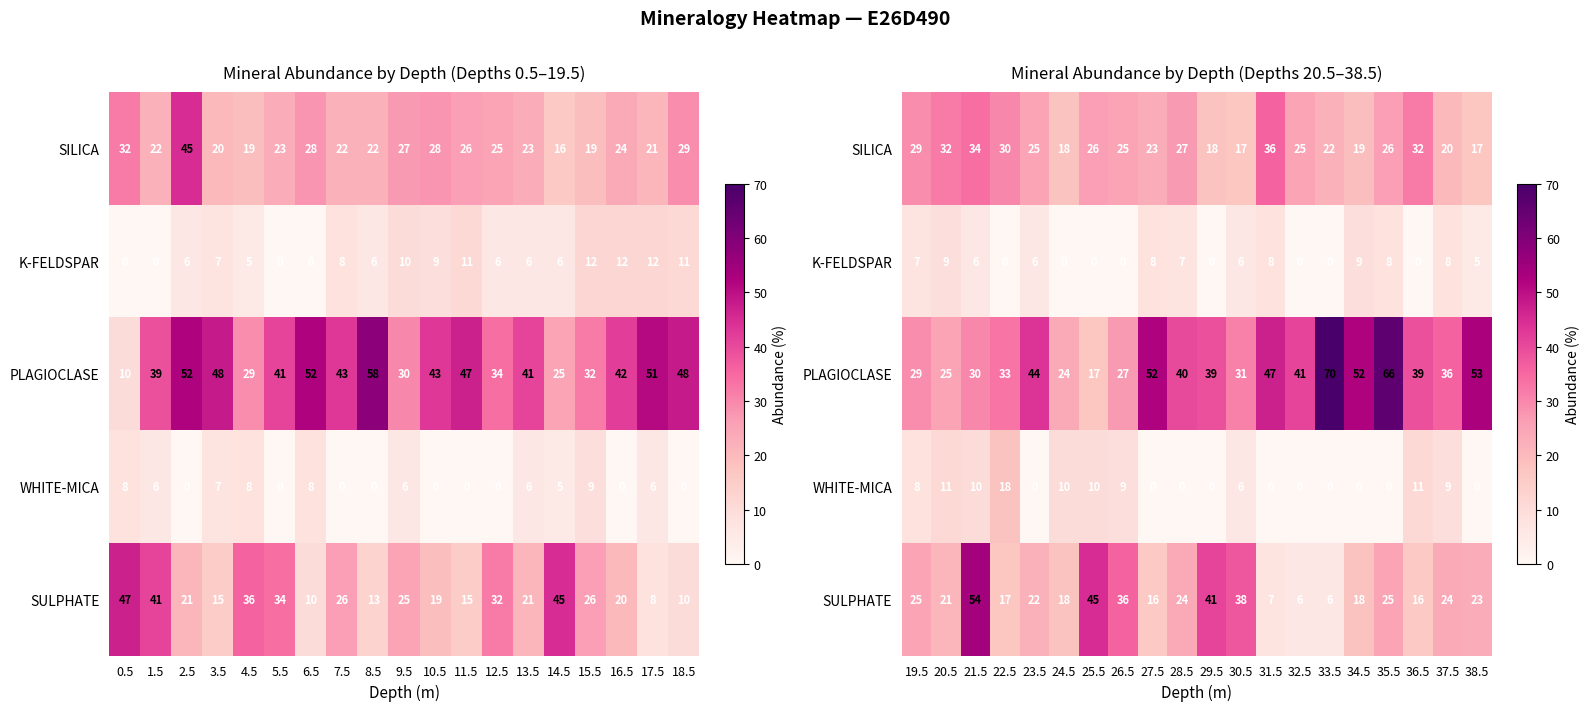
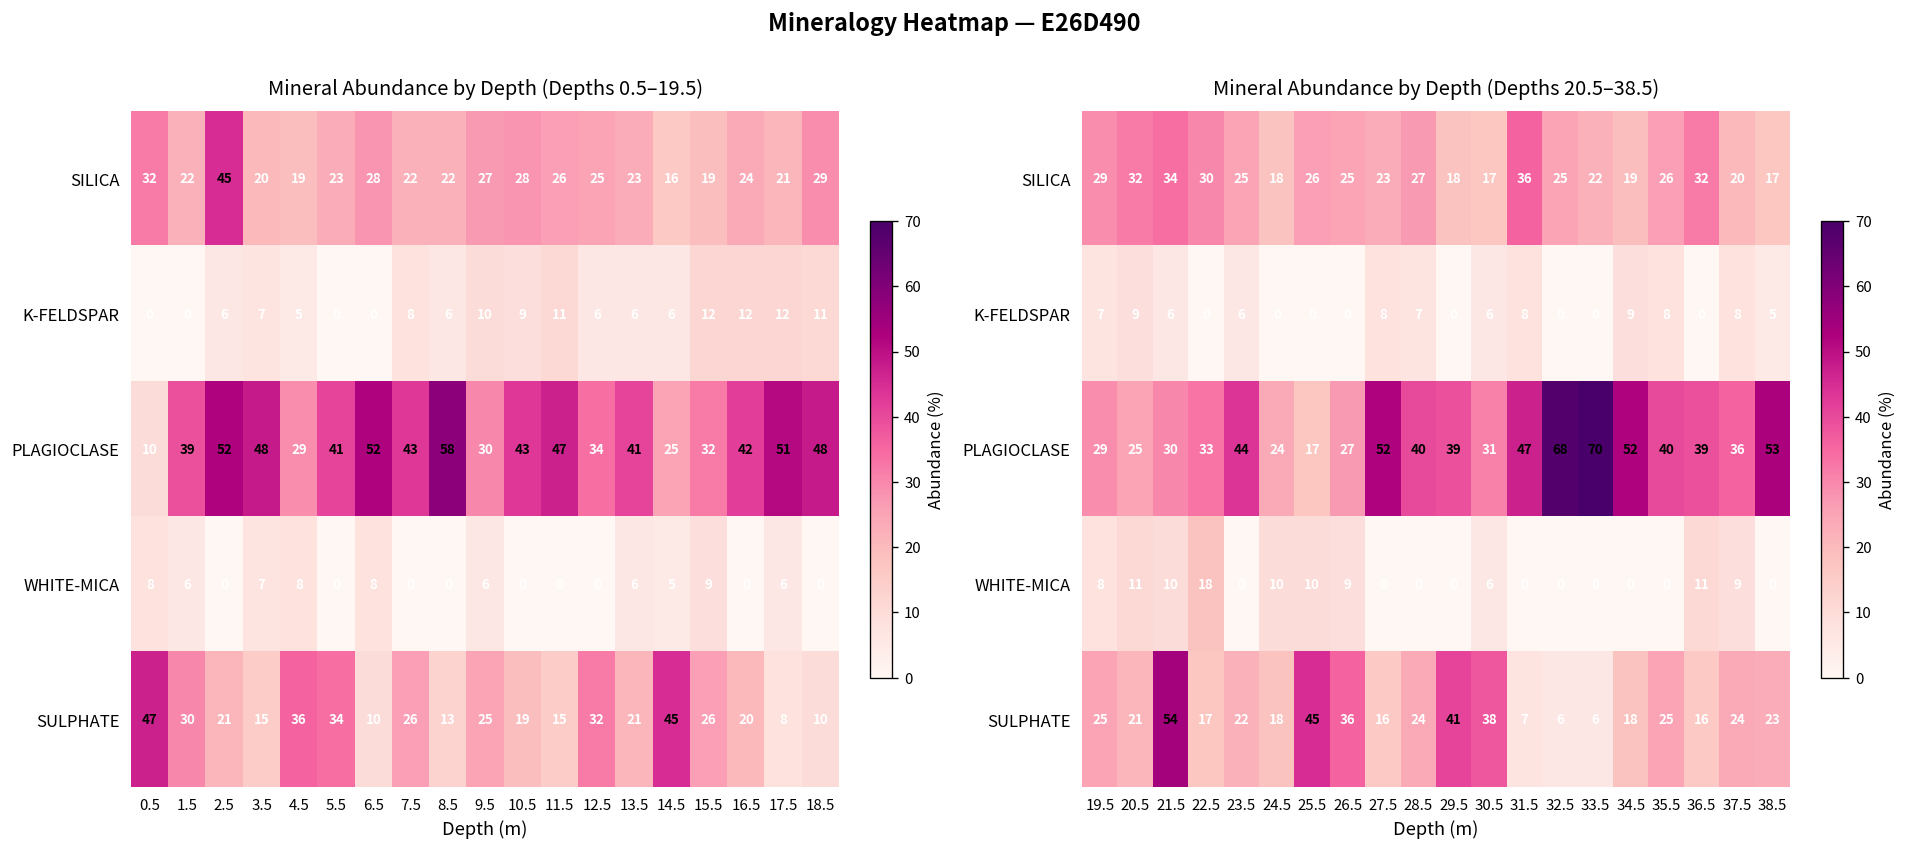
  {
    "Mineral Abundance by Depth (Depths 0.5–19.5)": {
      "SILICA": {
        "0.5": 32,
        "1.5": 22,
        "2.5": 45,
        "3.5": 20,
        "4.5": 19,
        "5.5": 23,
        "6.5": 28,
        "7.5": 22,
        "8.5": 22,
        "9.5": 27,
        "10.5": 28,
        "11.5": 26,
        "12.5": 25,
        "13.5": 23,
        "14.5": 16,
        "15.5": 19,
        "16.5": 24,
        "17.5": 21,
        "18.5": 29
      },
      "PLAGIOCLASE": {
        "1.5": 39,
        "2.5": 52,
        "3.5": 48,
        "4.5": 29,
        "5.5": 41,
        "6.5": 52,
        "7.5": 43,
        "8.5": 58,
        "9.5": 30,
        "10.5": 43,
        "11.5": 47,
        "12.5": 34,
        "13.5": 41,
        "14.5": 25,
        "15.5": 32,
        "16.5": 42,
        "17.5": 51,
        "18.5": 48
      },
      "SULPHATE": {
        "0.5": 47,
-       "1.5": 41,
+       "1.5": 30,
        "2.5": 21,
        "3.5": 15,
        "4.5": 36,
        "5.5": 34,
        "7.5": 26,
        "8.5": 13,
        "9.5": 25,
        "10.5": 19,
        "11.5": 15,
        "12.5": 32,
        "13.5": 21,
        "14.5": 45,
        "15.5": 26,
        "16.5": 20
      }
    },
    "Mineral Abundance by Depth (Depths 20.5–38.5)": {
      "SILICA": {
        "19.5": 29,
        "20.5": 32,
        "21.5": 34,
        "22.5": 30,
        "23.5": 25,
        "24.5": 18,
        "25.5": 26,
        "26.5": 25,
        "27.5": 23,
        "28.5": 27,
        "29.5": 18,
        "30.5": 17,
        "31.5": 36,
        "32.5": 25,
        "33.5": 22,
        "34.5": 19,
        "35.5": 26,
        "36.5": 32,
        "37.5": 20,
        "38.5": 17
      },
      "PLAGIOCLASE": {
        "19.5": 29,
        "20.5": 25,
        "21.5": 30,
        "22.5": 33,
        "23.5": 44,
        "24.5": 24,
        "25.5": 17,
        "26.5": 27,
        "27.5": 52,
        "28.5": 40,
        "29.5": 39,
        "30.5": 31,
        "31.5": 47,
-       "32.5": 41,
+       "32.5": 68,
        "33.5": 70,
        "34.5": 52,
-       "35.5": 66,
+       "35.5": 40,
        "36.5": 39,
        "37.5": 36,
        "38.5": 53
      },
      "WHITE-MICA": {
        "22.5": 18
      },
      "SULPHATE": {
        "19.5": 25,
        "20.5": 21,
        "21.5": 54,
        "22.5": 17,
        "23.5": 22,
        "24.5": 18,
        "25.5": 45,
        "26.5": 36,
        "27.5": 16,
        "28.5": 24,
        "29.5": 41,
        "30.5": 38,
        "34.5": 18,
        "35.5": 25,
        "36.5": 16,
        "37.5": 24,
        "38.5": 23
      }
    }
  }
